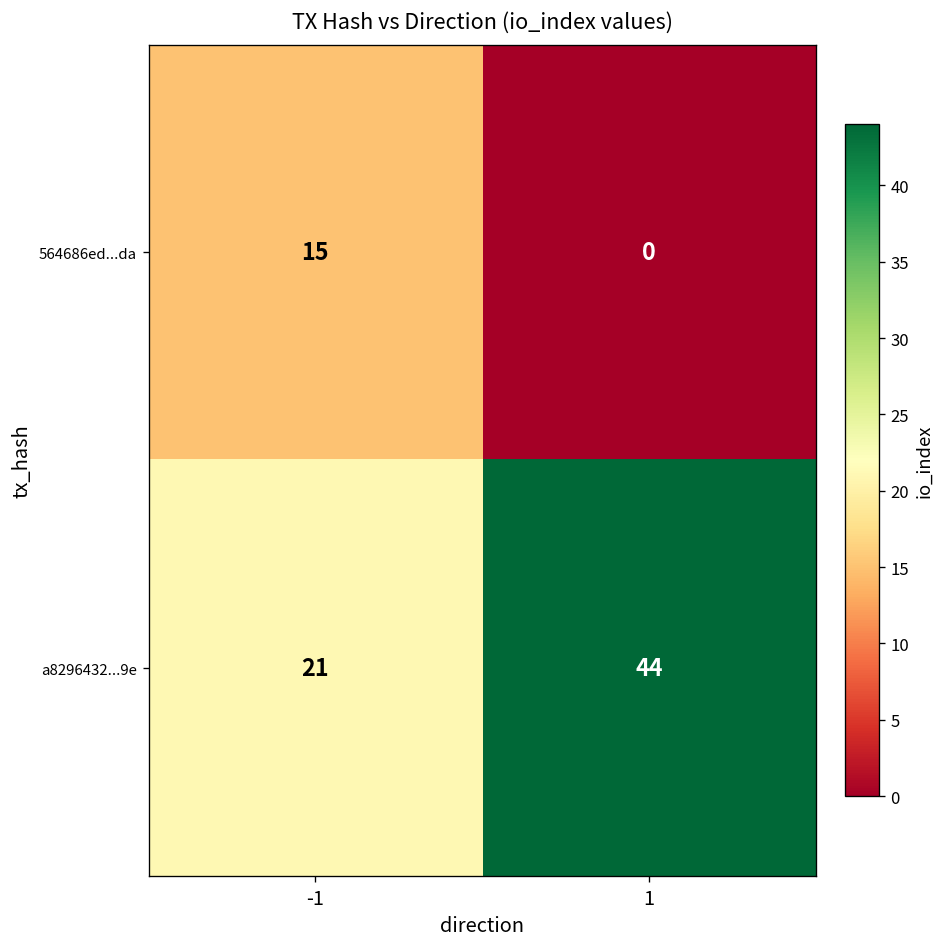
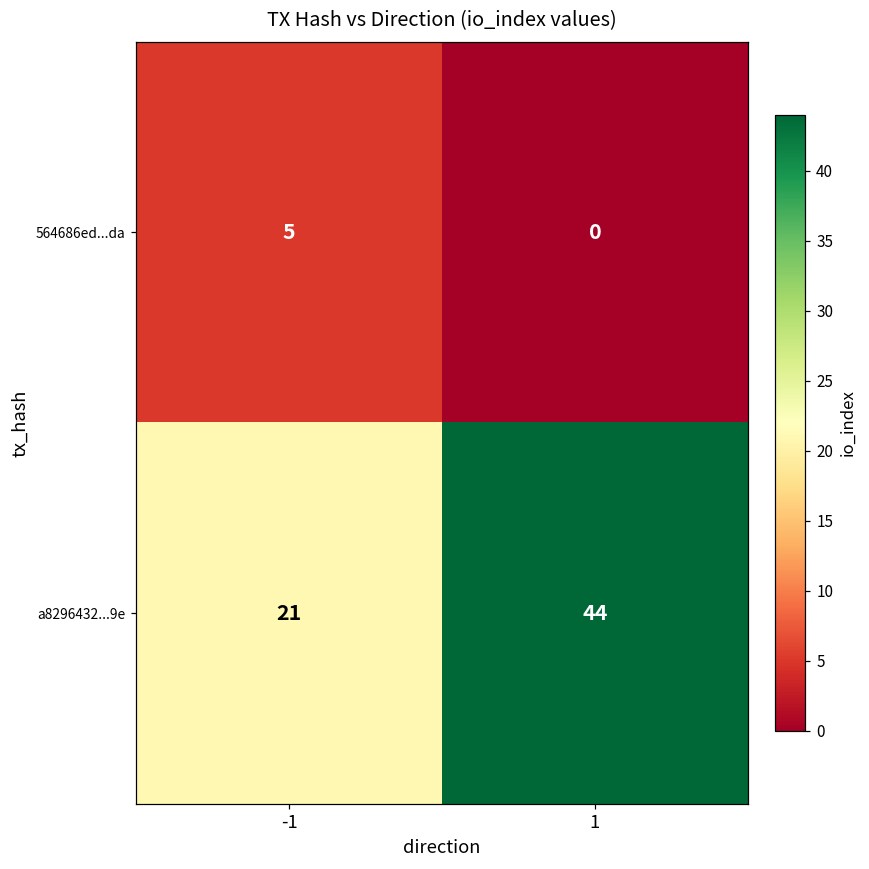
  {
    "564686ed...da": {
-     "-1": 15,
+     "-1": 5,
      "1": 0
    },
    "a8296432...9e": {
      "-1": 21,
      "1": 44
    }
  }
